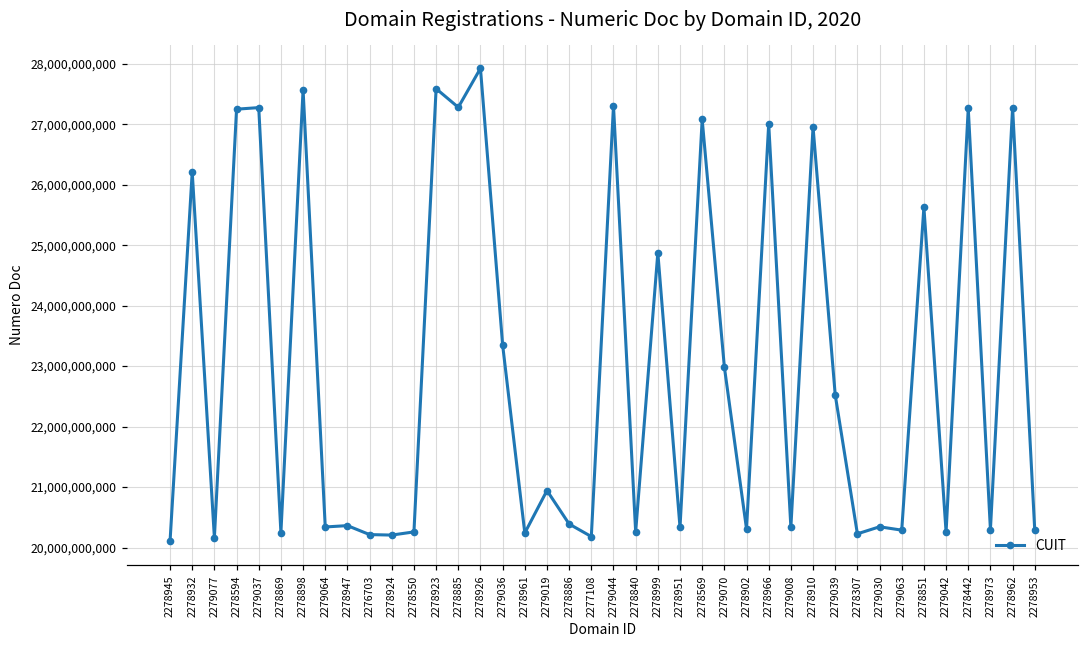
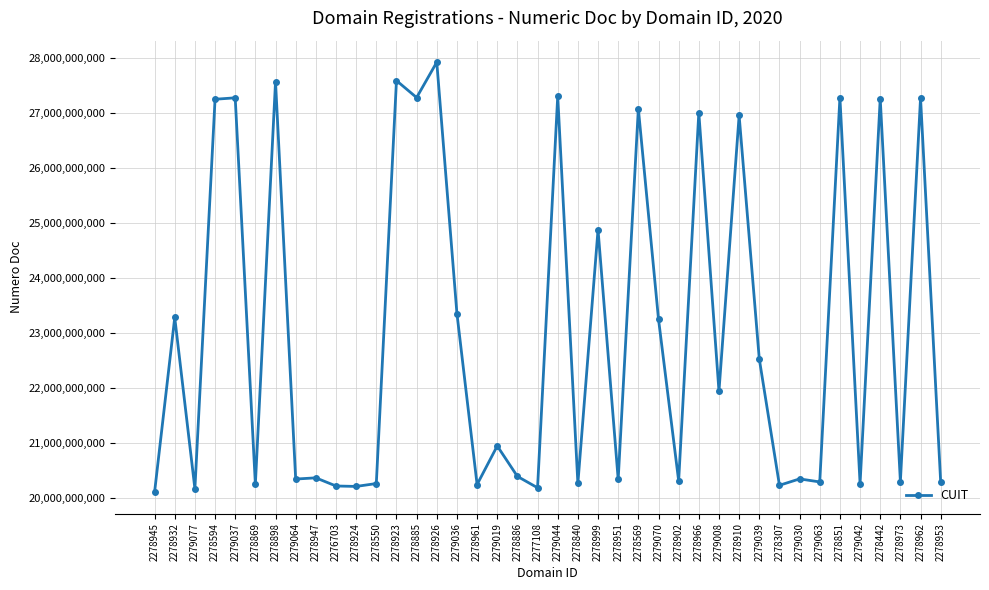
  {
    "2278945": "20,100,000,000",
-   "2278932": "26,200,000,000",
+   "2278932": "23,300,000,000",
    "2279077": "20,200,000,000",
    "2278594": "27,200,000,000",
    "2279037": "27,300,000,000",
    "2278869": "20,200,000,000",
    "2278898": "27,600,000,000",
    "2279064": "20,300,000,000",
    "2278947": "20,400,000,000",
    "2276703": "20,200,000,000",
    "2278924": "20,200,000,000",
    "2278550": "20,300,000,000",
    "2278923": "27,600,000,000",
    "2278885": "27,300,000,000",
    "2278926": "27,900,000,000",
    "2279036": "23,400,000,000",
    "2278961": "20,200,000,000",
    "2279019": "20,900,000,000",
    "2278886": "20,400,000,000",
    "2277108": "20,200,000,000",
    "2279044": "27,300,000,000",
    "2278840": "20,300,000,000",
    "2278999": "24,900,000,000",
    "2278951": "20,300,000,000",
    "2278569": "27,100,000,000",
-   "2279070": "23,000,000,000",
+   "2279070": "23,200,000,000",
    "2278902": "20,300,000,000",
    "2278966": "27,000,000,000",
-   "2279008": "20,300,000,000",
+   "2279008": "21,900,000,000",
    "2278910": "27,000,000,000",
    "2279039": "22,500,000,000",
    "2278307": "20,200,000,000",
    "2279030": "20,300,000,000",
    "2279063": "20,300,000,000",
-   "2278851": "25,600,000,000",
+   "2278851": "27,300,000,000",
    "2279042": "20,300,000,000",
    "2278442": "27,300,000,000",
    "2278973": "20,300,000,000",
    "2278962": "27,300,000,000",
    "2278953": "20,300,000,000"
  }
